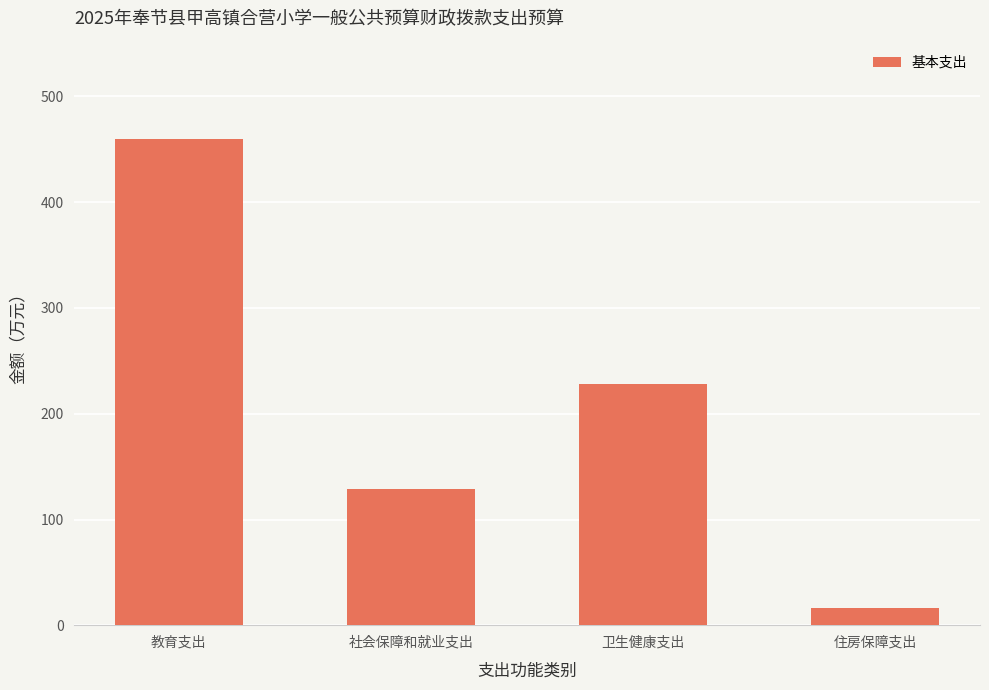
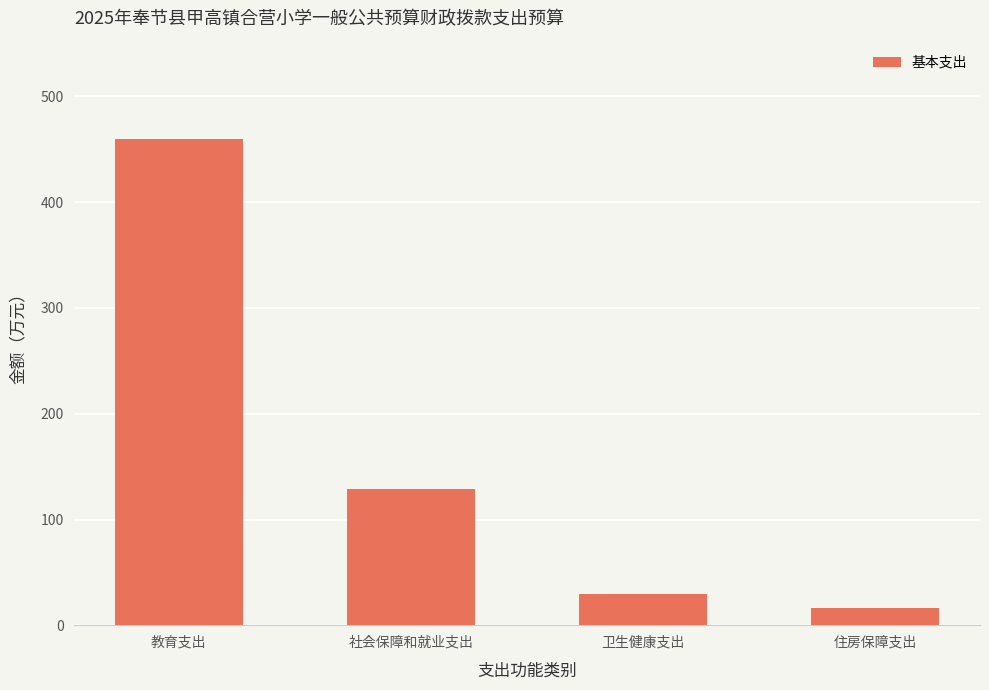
  {
    "教育支出": 460,
    "社会保障和就业支出": 129,
-   "卫生健康支出": 228,
+   "卫生健康支出": 30,
    "住房保障支出": 17
  }
